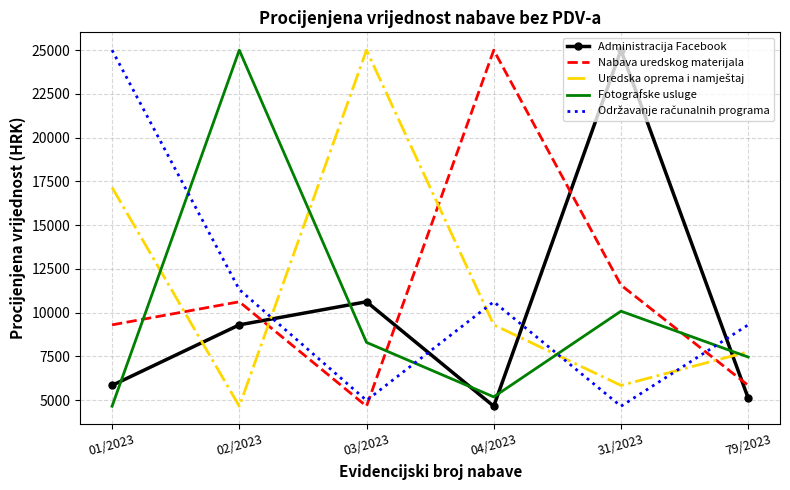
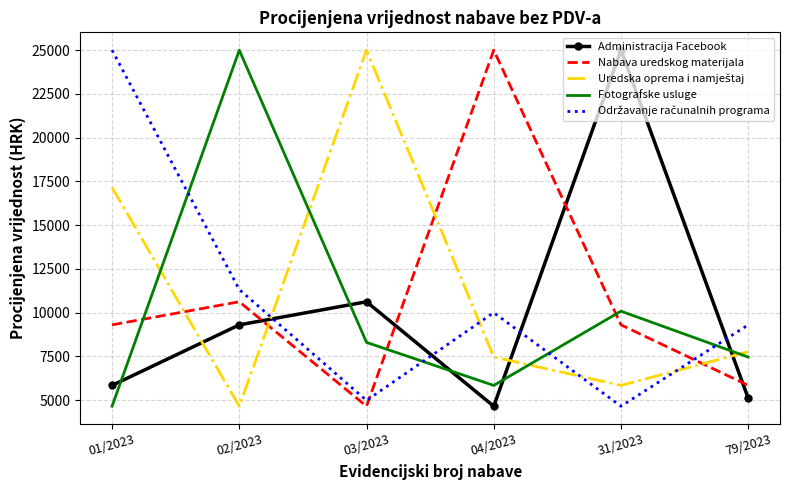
  {
    "Administracija Facebook": {
      "01/2023": 5800,
      "02/2023": 9300,
      "03/2023": 10600,
      "04/2023": 4700,
      "79/2023": 5100
    },
    "Nabava uredskog materijala": {
      "01/2023": 9300,
      "02/2023": 10600,
      "03/2023": 4700,
      "04/2023": 25000,
-     "31/2023": 11600,
+     "31/2023": 9300,
      "79/2023": 5800
    },
    "Uredska oprema i namještaj": {
      "01/2023": 17200,
      "02/2023": 4700,
      "03/2023": 25000,
-     "04/2023": 9300,
+     "04/2023": 7500,
      "31/2023": 5800,
      "79/2023": 7800
    },
    "Fotografske usluge": {
      "01/2023": 4700,
      "02/2023": 25000,
      "03/2023": 8300,
-     "04/2023": 5200,
+     "04/2023": 5800,
      "31/2023": 10100,
      "79/2023": 7500
    },
    "Održavanje računalnih programa": {
      "01/2023": 25000,
      "02/2023": 11300,
      "03/2023": 5000,
-     "04/2023": 10600,
+     "04/2023": 10000,
      "31/2023": 4700,
      "79/2023": 9300
    }
  }
